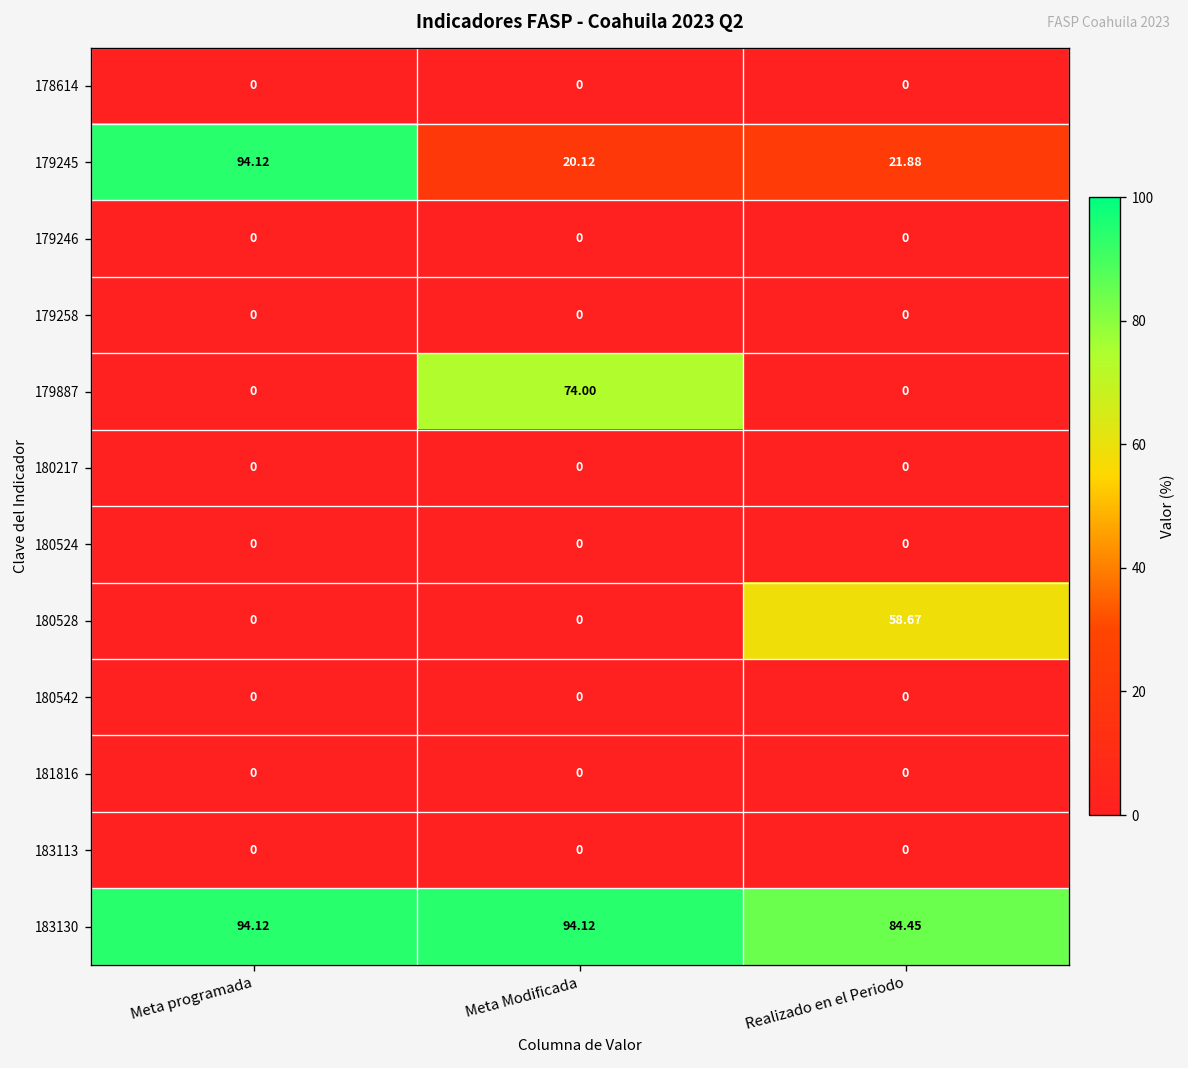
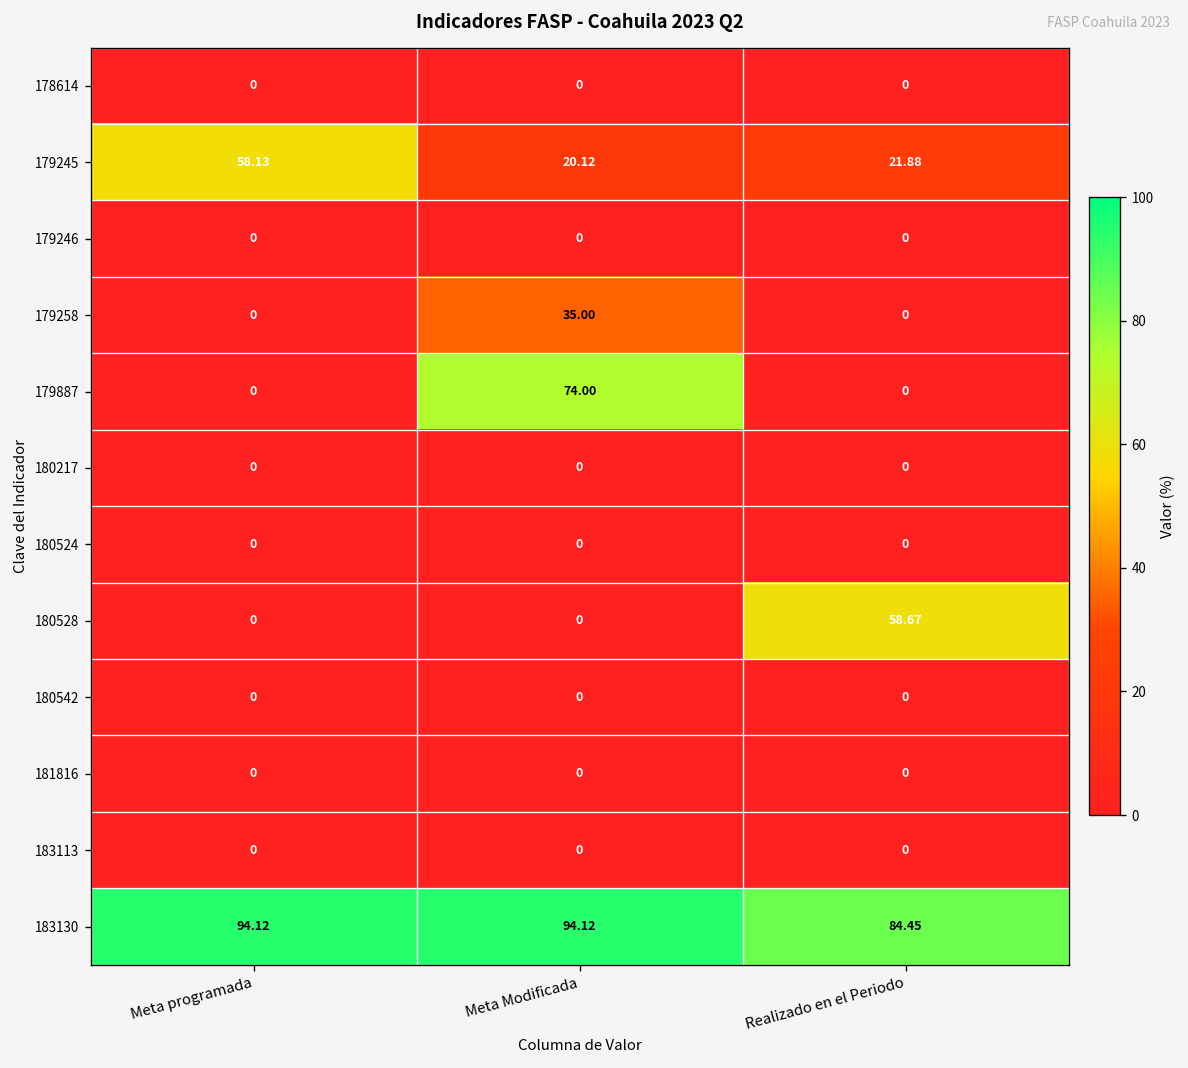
  {
    "178614": {
      "Meta programada": 0,
      "Meta Modificada": 0,
      "Realizado en el Periodo": 0
    },
    "179245": {
-     "Meta programada": 94.12,
+     "Meta programada": 58.13,
      "Meta Modificada": 20.12,
      "Realizado en el Periodo": 21.88
    },
    "179246": {
      "Meta programada": 0,
      "Meta Modificada": 0,
      "Realizado en el Periodo": 0
    },
    "179258": {
      "Meta programada": 0,
-     "Meta Modificada": 0,
+     "Meta Modificada": 35.00,
      "Realizado en el Periodo": 0
    },
    "179887": {
      "Meta programada": 0,
      "Meta Modificada": 74.00,
      "Realizado en el Periodo": 0
    },
    "180217": {
      "Meta programada": 0,
      "Meta Modificada": 0,
      "Realizado en el Periodo": 0
    },
    "180524": {
      "Meta programada": 0,
      "Meta Modificada": 0,
      "Realizado en el Periodo": 0
    },
    "180528": {
      "Meta programada": 0,
      "Meta Modificada": 0,
      "Realizado en el Periodo": 58.67
    },
    "180542": {
      "Meta programada": 0,
      "Meta Modificada": 0,
      "Realizado en el Periodo": 0
    },
    "181816": {
      "Meta programada": 0,
      "Meta Modificada": 0,
      "Realizado en el Periodo": 0
    },
    "183113": {
      "Meta programada": 0,
      "Meta Modificada": 0,
      "Realizado en el Periodo": 0
    },
    "183130": {
      "Meta programada": 94.12,
      "Meta Modificada": 94.12,
      "Realizado en el Periodo": 84.45
    }
  }
